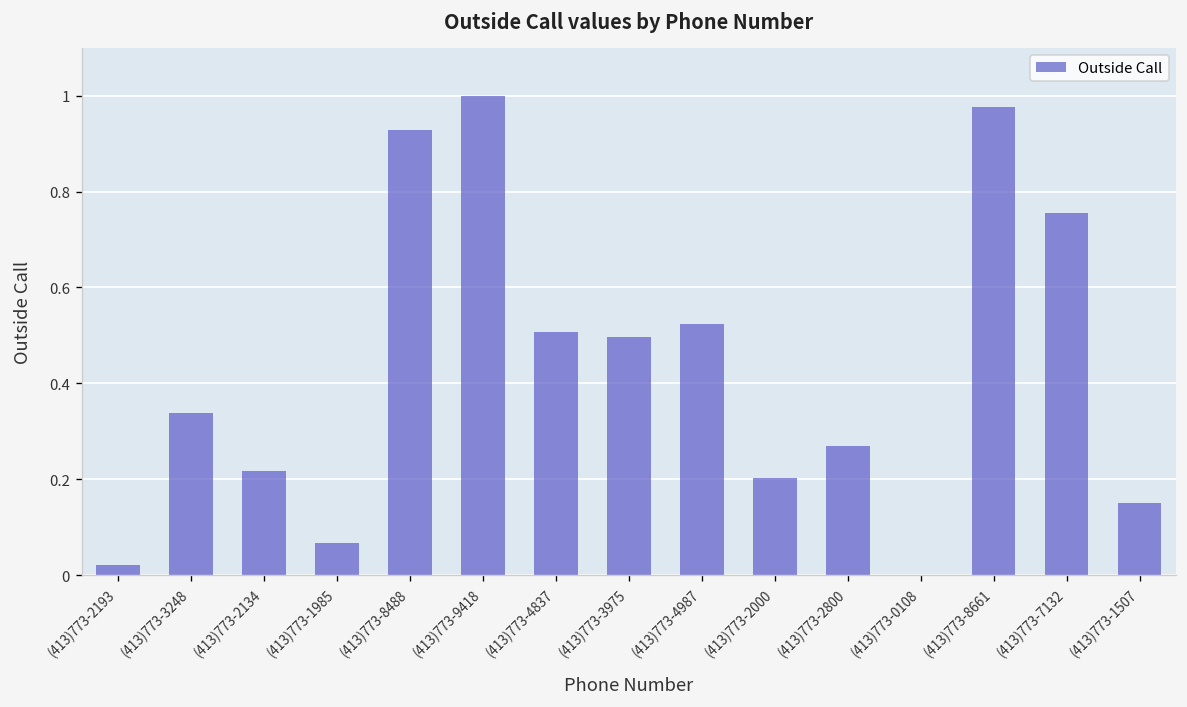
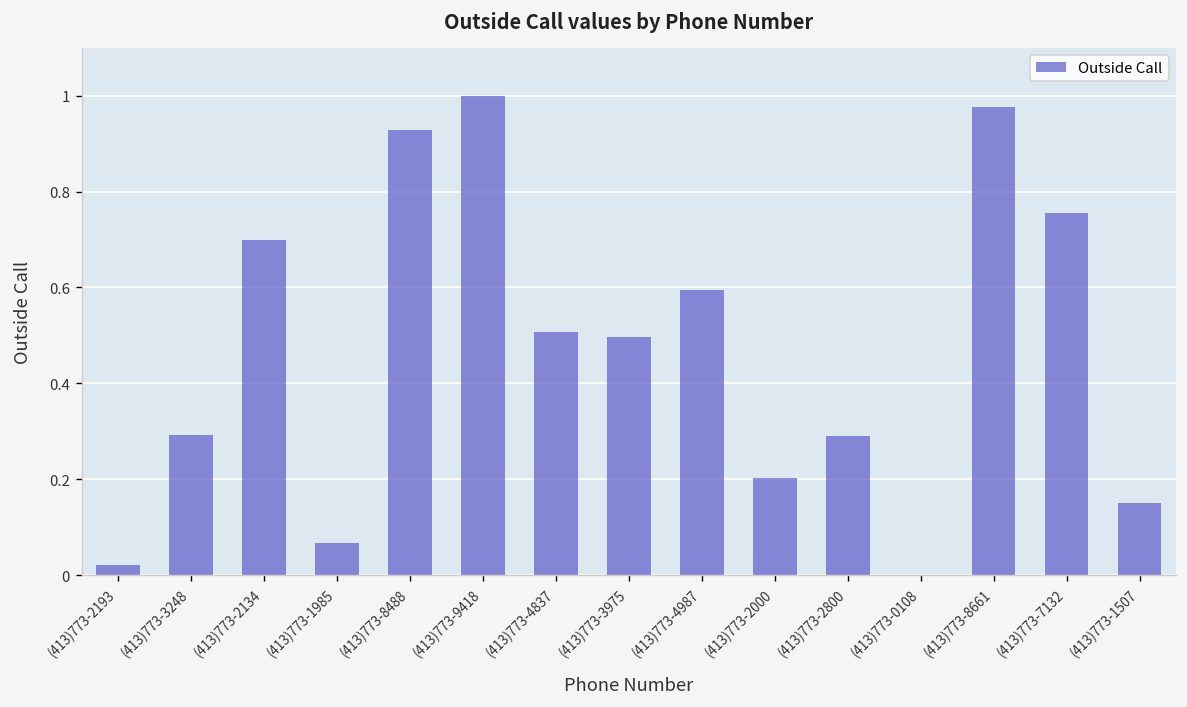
  {
    "(413)773-2193": 0.02,
-   "(413)773-3248": 0.34,
-   "(413)773-2134": 0.22,
+   "(413)773-3248": 0.29,
+   "(413)773-2134": 0.70,
    "(413)773-1985": 0.07,
    "(413)773-8488": 0.93,
    "(413)773-9418": 1.00,
    "(413)773-4837": 0.51,
    "(413)773-3975": 0.50,
-   "(413)773-4987": 0.52,
+   "(413)773-4987": 0.59,
    "(413)773-2000": 0.20,
-   "(413)773-2800": 0.27,
+   "(413)773-2800": 0.29,
    "(413)773-0108": 0.00,
    "(413)773-8661": 0.98,
    "(413)773-7132": 0.75,
    "(413)773-1507": 0.15
  }
